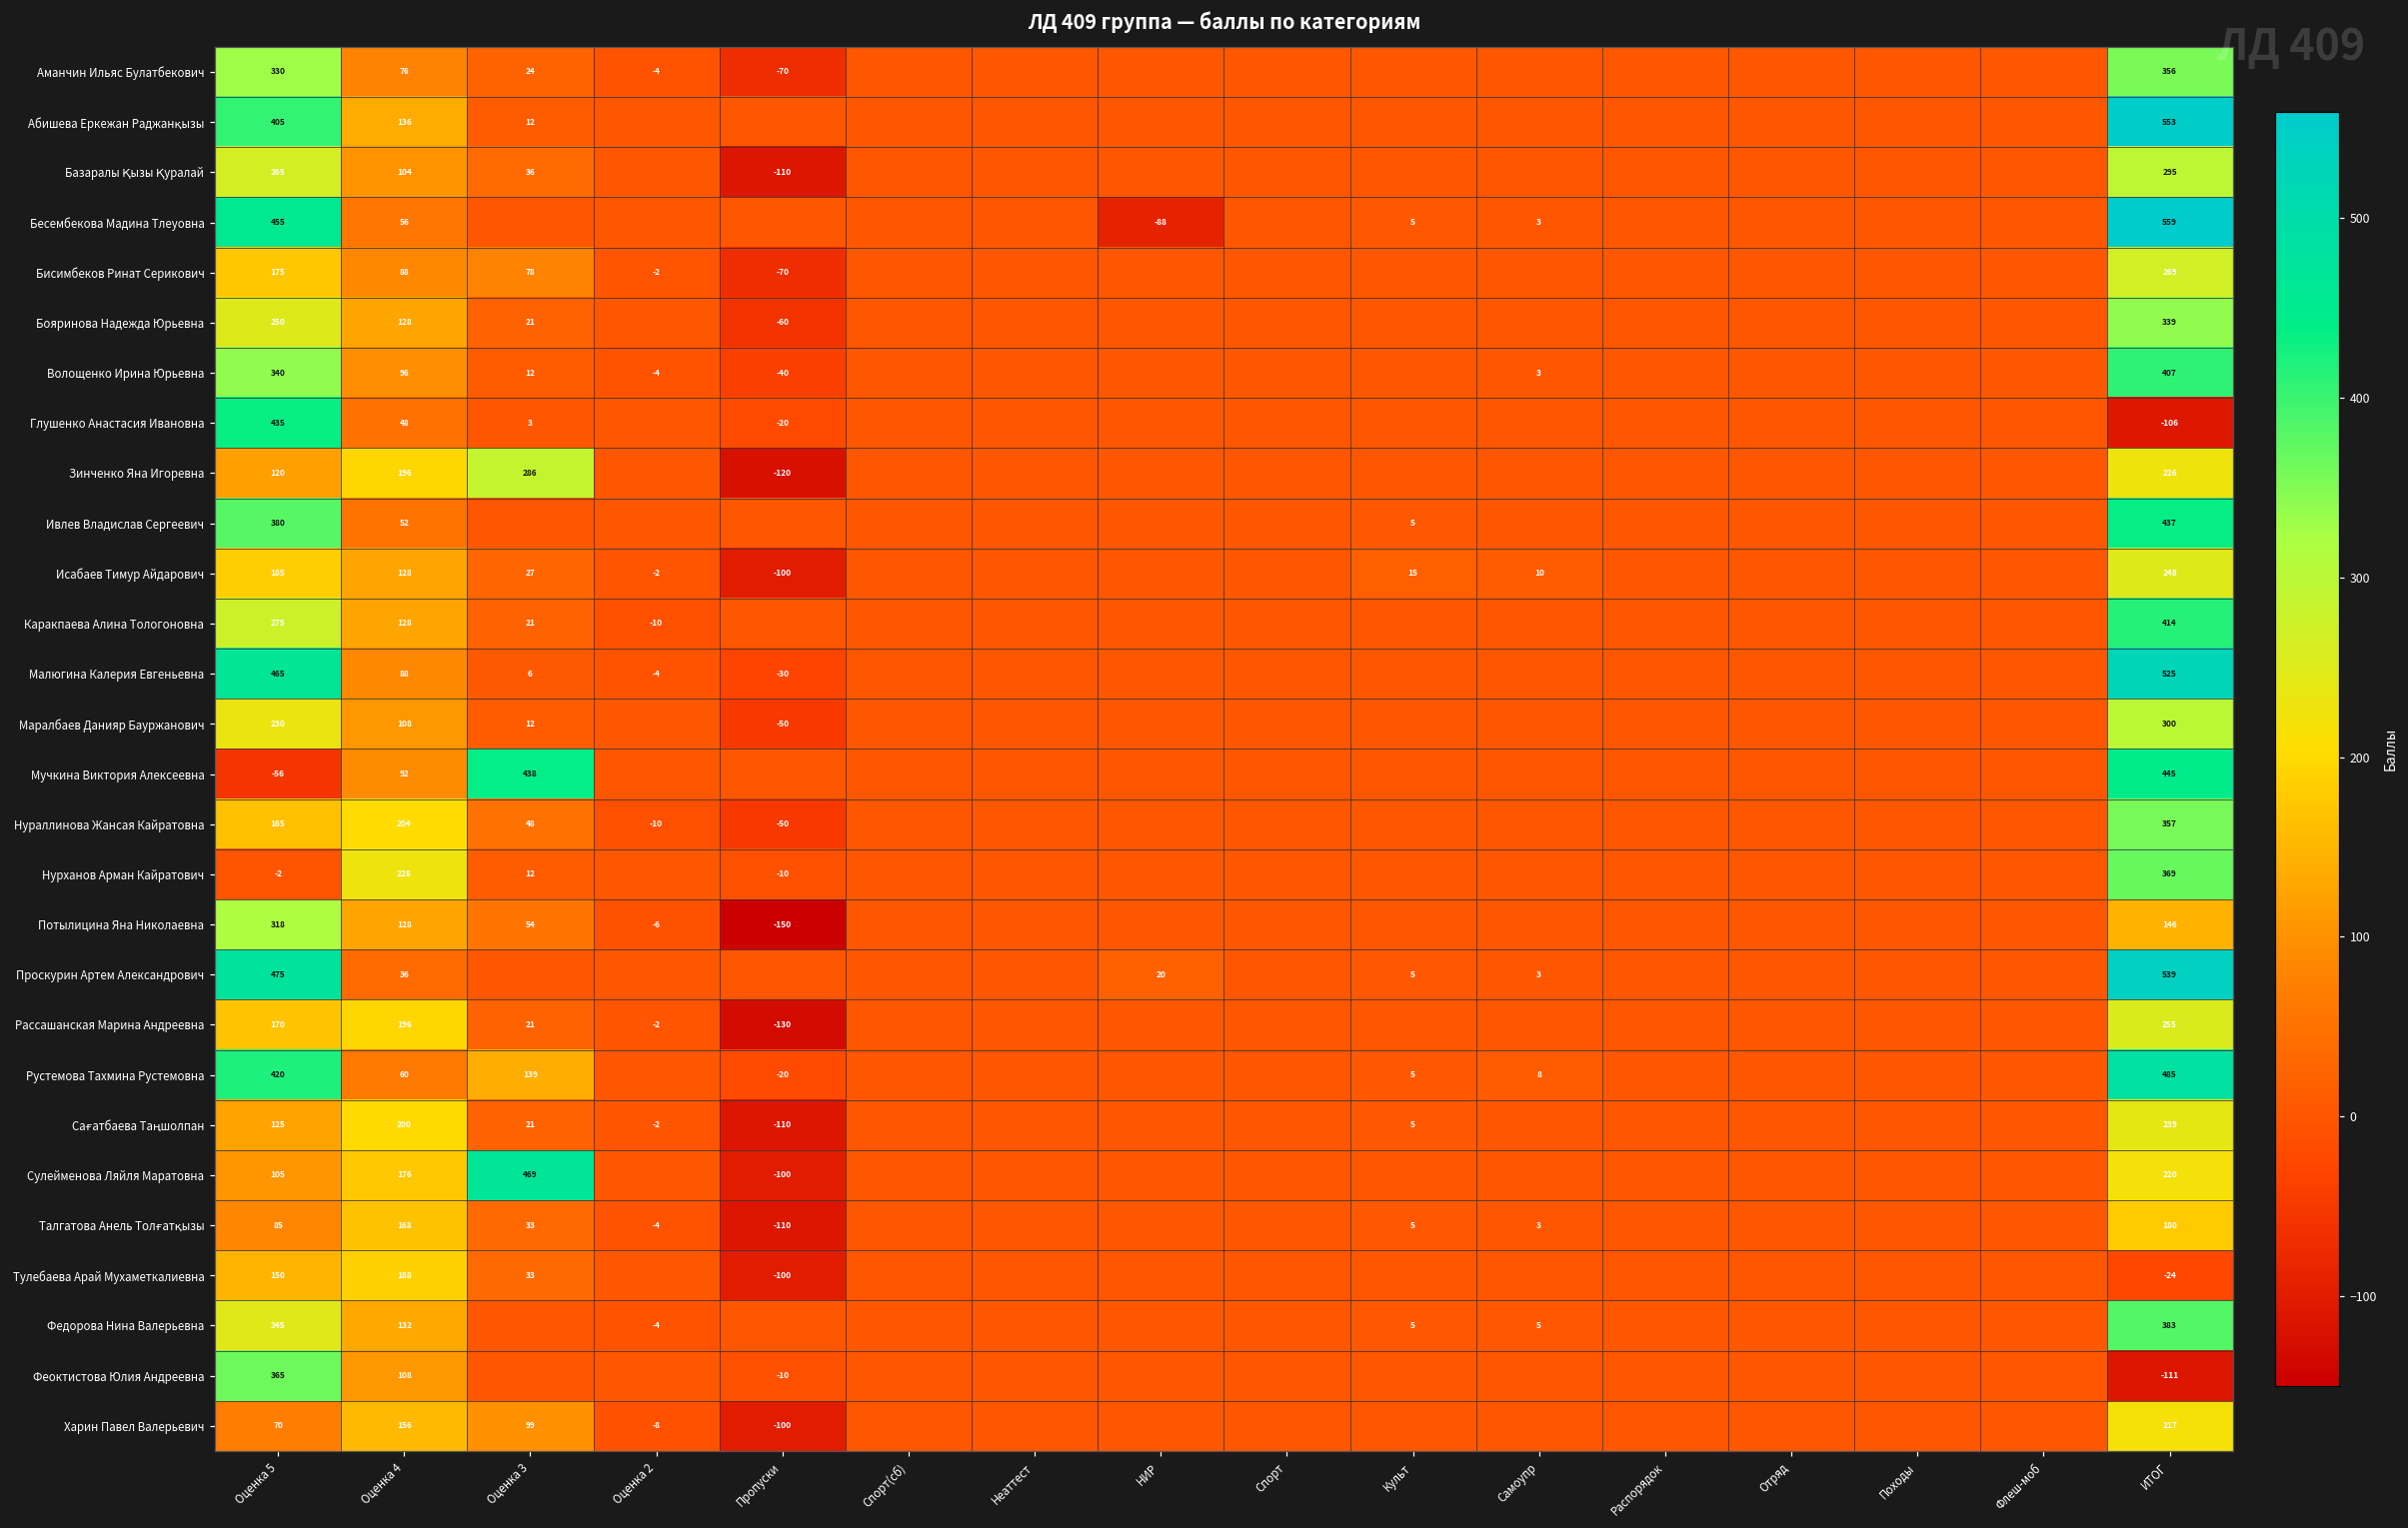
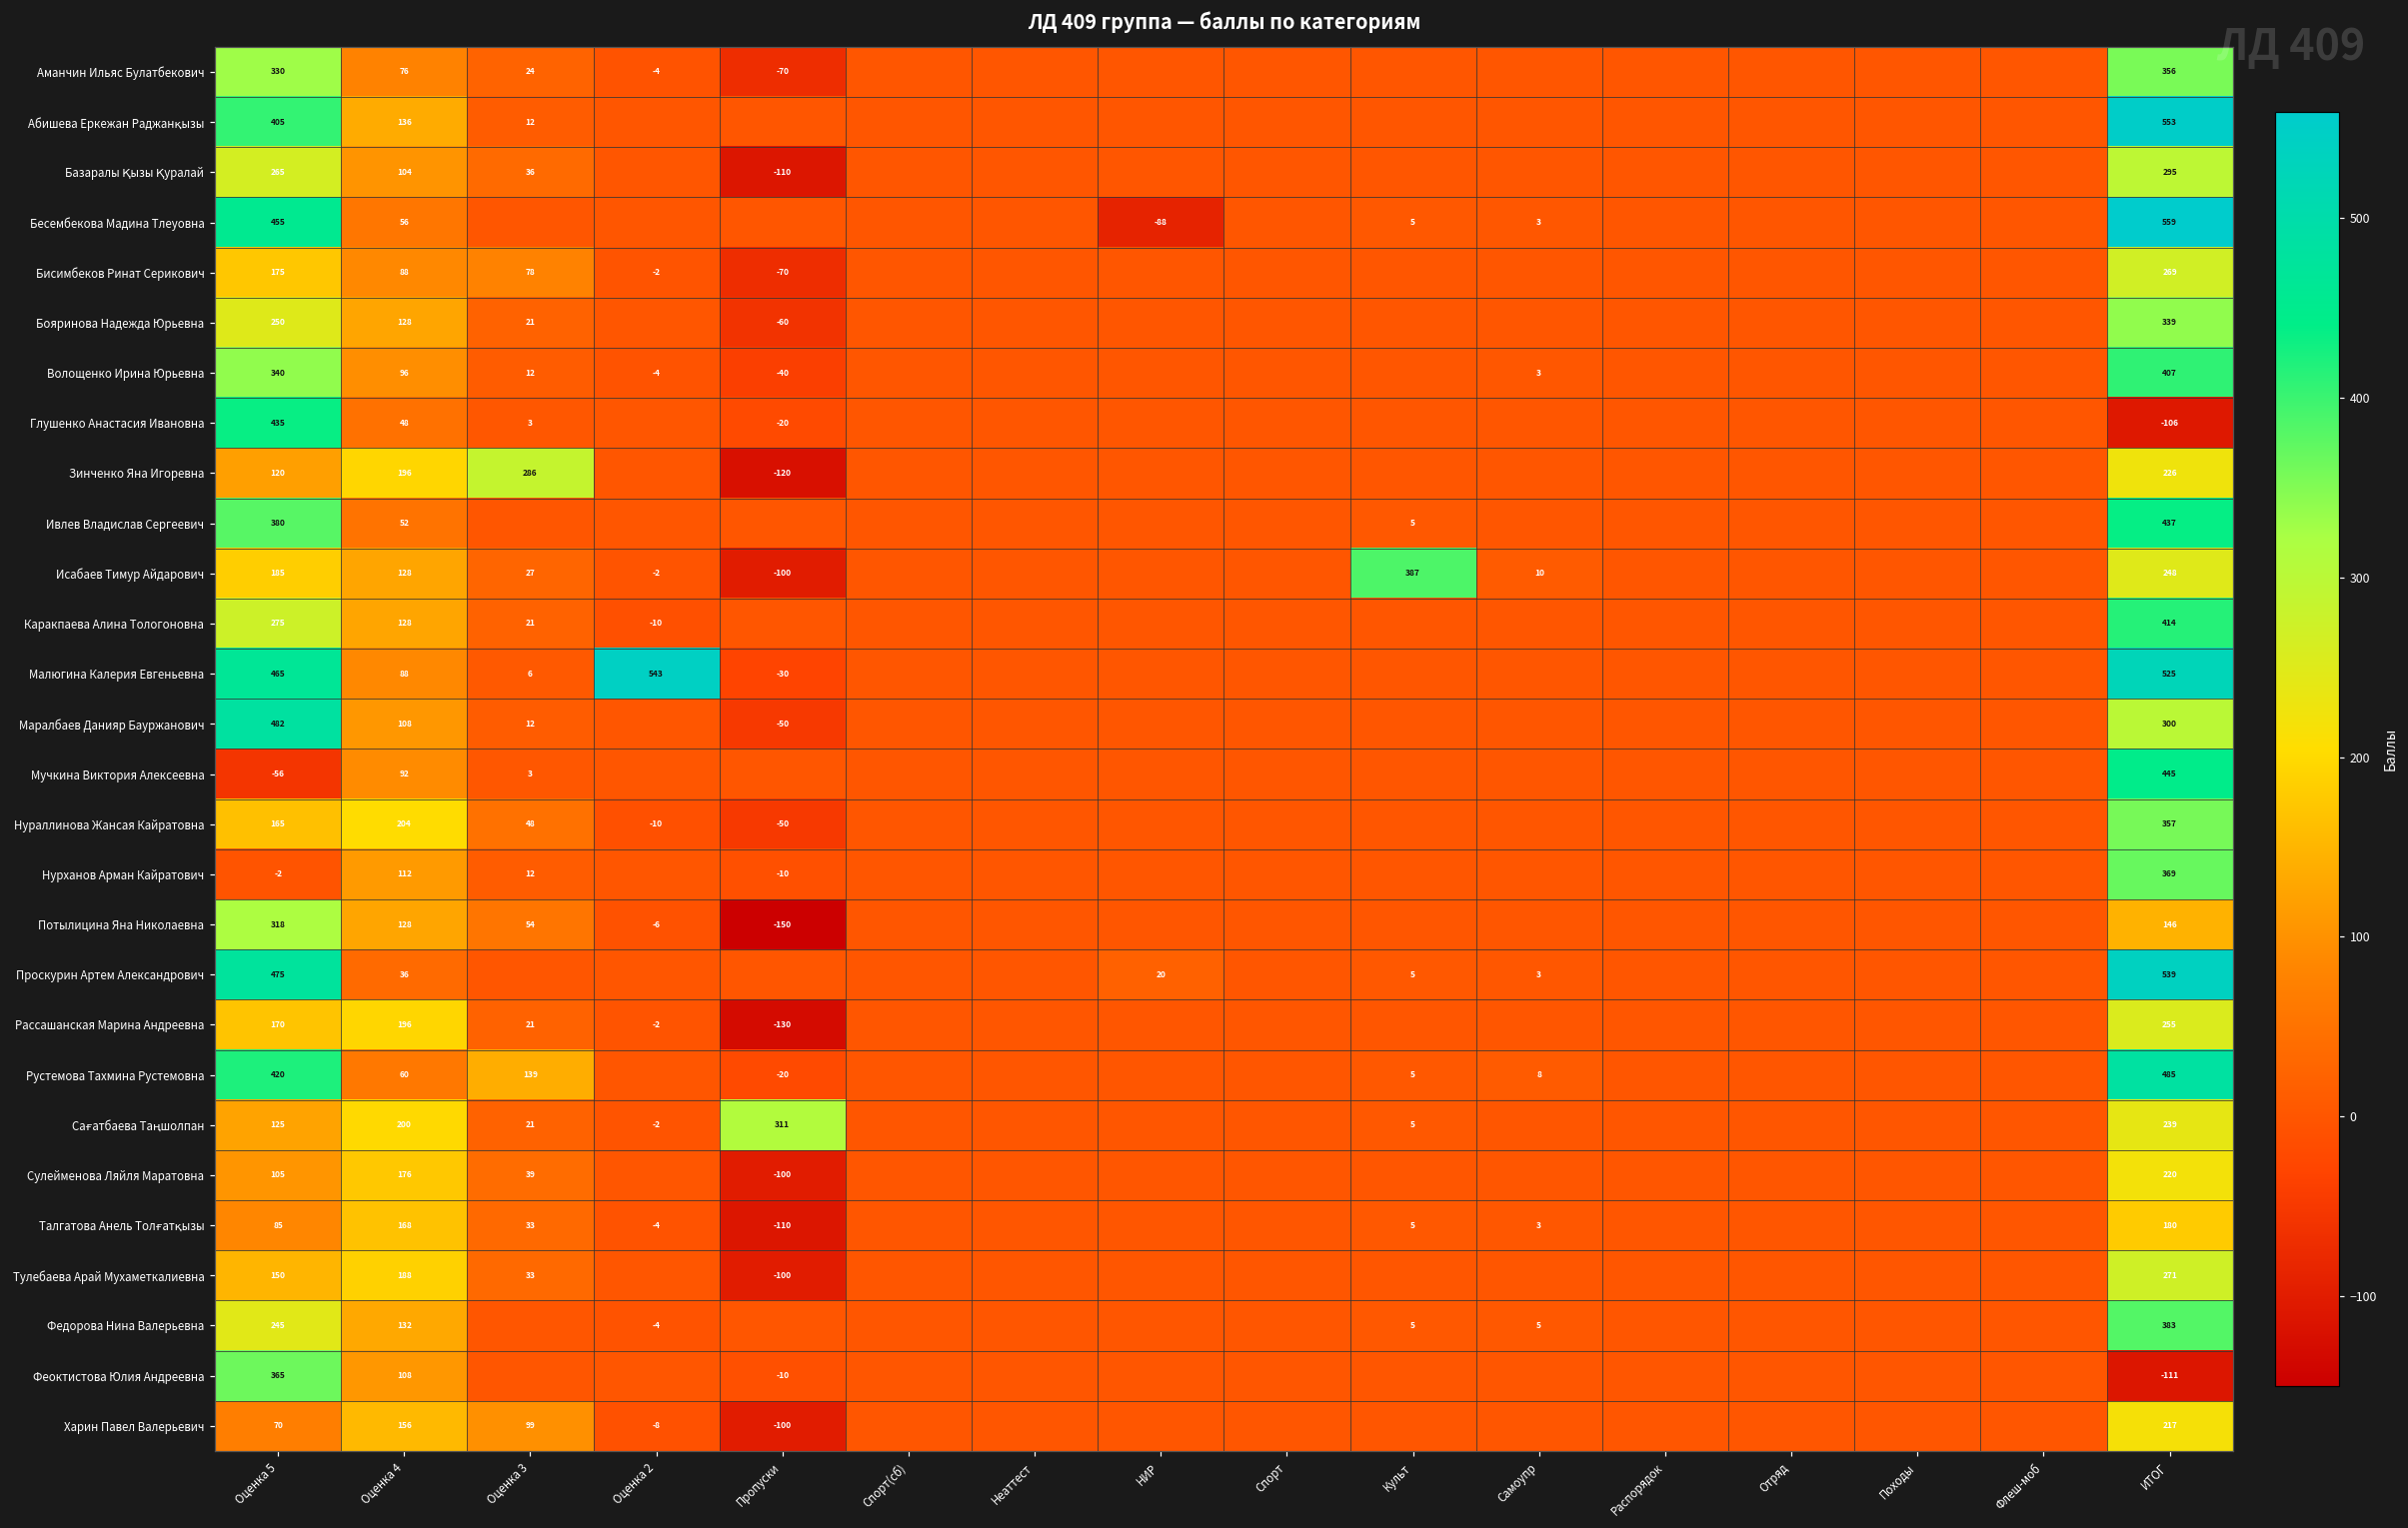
  {
    "Аманчин Ильяс Булатбекович": {
      "Оценка 5": 330,
      "Оценка 4": 76,
      "Оценка 3": 24,
      "Оценка 2": -4,
      "Пропуски": -70,
      "ИТОГ": 356
    },
    "Абишева Еркежан Раджанқызы": {
      "Оценка 5": 405,
      "Оценка 4": 136,
      "Оценка 3": 12,
      "ИТОГ": 553
    },
    "Базаралы Қызы Қуралай": {
      "Оценка 5": 265,
      "Оценка 4": 104,
      "Оценка 3": 36,
      "Пропуски": -110,
      "ИТОГ": 295
    },
    "Бесембекова Мадина Тлеуовна": {
      "Оценка 5": 455,
      "Оценка 4": 56,
      "НИР": -88,
      "Культ": 5,
      "Самоупр": 3,
      "ИТОГ": 559
    },
    "Бисимбеков Ринат Серикович": {
      "Оценка 5": 175,
      "Оценка 4": 88,
      "Оценка 3": 78,
      "Оценка 2": -2,
      "Пропуски": -70,
      "ИТОГ": 269
    },
    "Бояринова Надежда Юрьевна": {
      "Оценка 5": 250,
      "Оценка 4": 128,
      "Оценка 3": 21,
      "Пропуски": -60,
      "ИТОГ": 339
    },
    "Волощенко Ирина Юрьевна": {
      "Оценка 5": 340,
      "Оценка 4": 96,
      "Оценка 3": 12,
      "Оценка 2": -4,
      "Пропуски": -40,
      "Самоупр": 3,
      "ИТОГ": 407
    },
    "Глушенко Анастасия Ивановна": {
      "Оценка 5": 435,
      "Оценка 4": 48,
      "Оценка 3": 3,
      "Пропуски": -20,
      "ИТОГ": -106
    },
    "Зинченко Яна Игоревна": {
      "Оценка 5": 120,
      "Оценка 4": 196,
      "Оценка 3": 286,
      "Пропуски": -120,
      "ИТОГ": 226
    },
    "Ивлев Владислав Сергеевич": {
      "Оценка 5": 380,
      "Оценка 4": 52,
      "Культ": 5,
      "ИТОГ": 437
    },
    "Исабаев Тимур Айдарович": {
      "Оценка 5": 185,
      "Оценка 4": 128,
      "Оценка 3": 27,
      "Оценка 2": -2,
      "Пропуски": -100,
-     "Культ": 15,
+     "Культ": 387,
      "Самоупр": 10,
      "ИТОГ": 248
    },
    "Каракпаева Алина Тологоновна": {
      "Оценка 5": 275,
      "Оценка 4": 128,
      "Оценка 3": 21,
      "Оценка 2": -10,
      "ИТОГ": 414
    },
    "Малюгина Калерия Евгеньевна": {
      "Оценка 5": 465,
      "Оценка 4": 88,
      "Оценка 3": 6,
-     "Оценка 2": -4,
+     "Оценка 2": 543,
      "Пропуски": -30,
      "ИТОГ": 525
    },
    "Маралбаев Данияр Бауржанович": {
-     "Оценка 5": 230,
+     "Оценка 5": 482,
      "Оценка 4": 108,
      "Оценка 3": 12,
      "Пропуски": -50,
      "ИТОГ": 300
    },
    "Мучкина Виктория Алексеевна": {
      "Оценка 5": -56,
      "Оценка 4": 92,
-     "Оценка 3": 438,
+     "Оценка 3": 3,
      "ИТОГ": 445
    },
    "Нураллинова Жансая Кайратовна": {
      "Оценка 5": 165,
      "Оценка 4": 204,
      "Оценка 3": 48,
      "Оценка 2": -10,
      "Пропуски": -50,
      "ИТОГ": 357
    },
    "Нурханов Арман Кайратович": {
      "Оценка 5": -2,
-     "Оценка 4": 228,
+     "Оценка 4": 112,
      "Оценка 3": 12,
      "Пропуски": -10,
      "ИТОГ": 369
    },
    "Потылицина Яна Николаевна": {
      "Оценка 5": 318,
      "Оценка 4": 128,
      "Оценка 3": 54,
      "Оценка 2": -6,
      "Пропуски": -150,
      "ИТОГ": 146
    },
    "Проскурин Артем Александрович": {
      "Оценка 5": 475,
      "Оценка 4": 36,
      "НИР": 20,
      "Культ": 5,
      "Самоупр": 3,
      "ИТОГ": 539
    },
    "Рассашанская Марина Андреевна": {
      "Оценка 5": 170,
      "Оценка 4": 196,
      "Оценка 3": 21,
      "Оценка 2": -2,
      "Пропуски": -130,
      "ИТОГ": 255
    },
    "Рустемова Тахмина Рустемовна": {
      "Оценка 5": 420,
      "Оценка 4": 60,
      "Оценка 3": 139,
      "Пропуски": -20,
      "Культ": 5,
      "Самоупр": 8,
      "ИТОГ": 485
    },
    "Сағатбаева Таңшолпан": {
      "Оценка 5": 125,
      "Оценка 4": 200,
      "Оценка 3": 21,
      "Оценка 2": -2,
-     "Пропуски": -110,
+     "Пропуски": 311,
      "Культ": 5,
      "ИТОГ": 239
    },
    "Сулейменова Ляйля Маратовна": {
      "Оценка 5": 105,
      "Оценка 4": 176,
-     "Оценка 3": 469,
+     "Оценка 3": 39,
      "Пропуски": -100,
      "ИТОГ": 220
    },
    "Талгатова Анель Толғатқызы": {
      "Оценка 5": 85,
      "Оценка 4": 168,
      "Оценка 3": 33,
      "Оценка 2": -4,
      "Пропуски": -110,
      "Культ": 5,
      "Самоупр": 3,
      "ИТОГ": 180
    },
    "Тулебаева Арай Мухаметкалиевна": {
      "Оценка 5": 150,
      "Оценка 4": 188,
      "Оценка 3": 33,
      "Пропуски": -100,
-     "ИТОГ": -24
+     "ИТОГ": 271
    },
    "Федорова Нина Валерьевна": {
      "Оценка 5": 245,
      "Оценка 4": 132,
      "Оценка 2": -4,
      "Культ": 5,
      "Самоупр": 5,
      "ИТОГ": 383
    },
    "Феоктистова Юлия Андреевна": {
      "Оценка 5": 365,
      "Оценка 4": 108,
      "Пропуски": -10,
      "ИТОГ": -111
    },
    "Харин Павел Валерьевич": {
      "Оценка 5": 70,
      "Оценка 4": 156,
      "Оценка 3": 99,
      "Оценка 2": -8,
      "Пропуски": -100,
      "ИТОГ": 217
    }
  }
